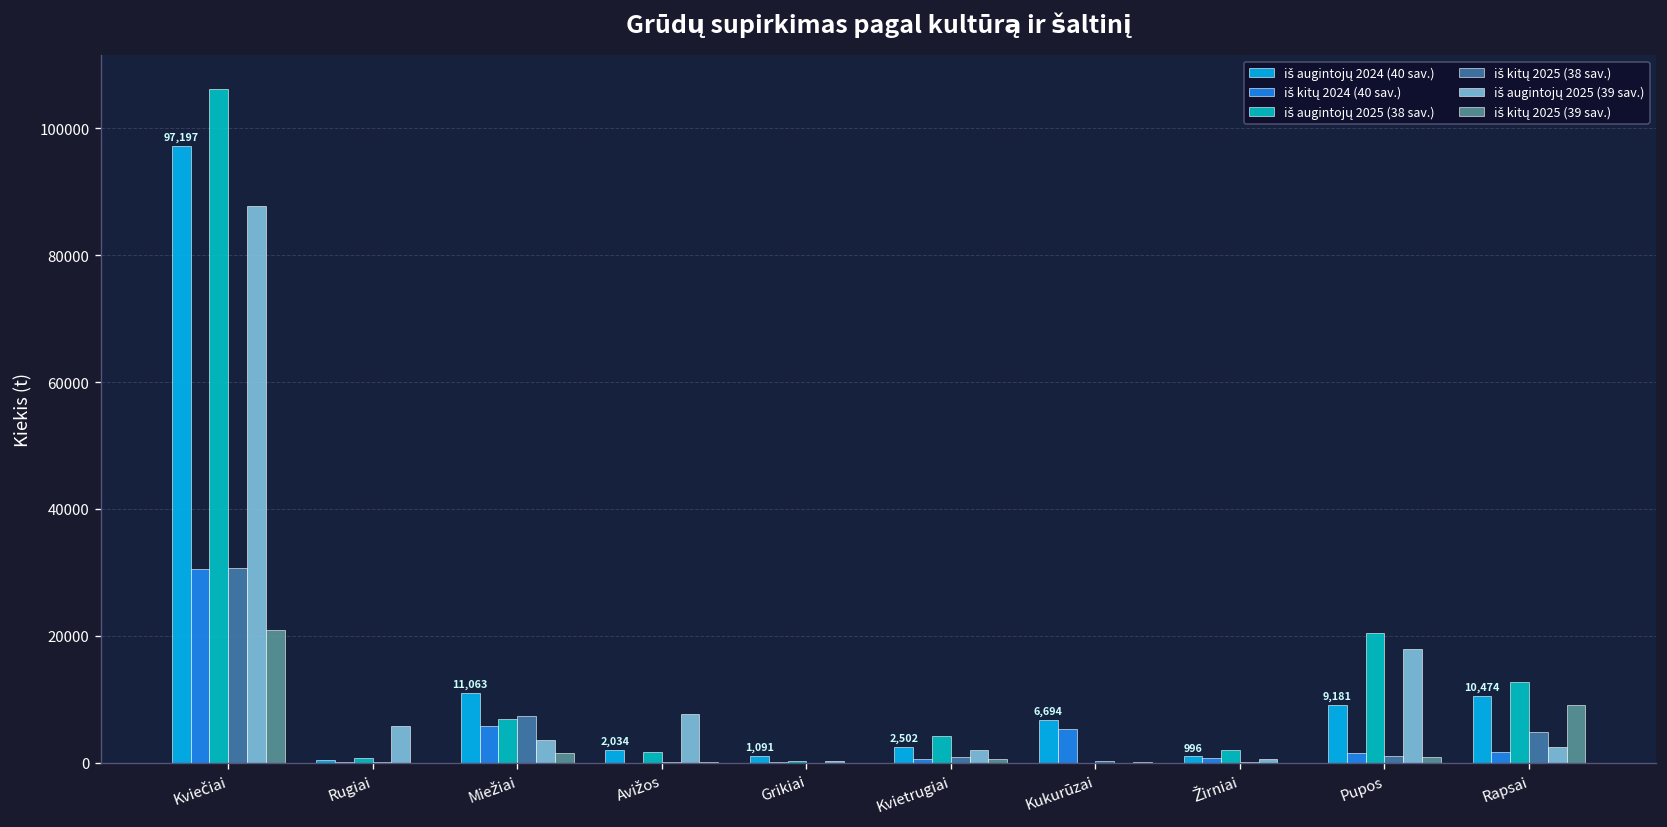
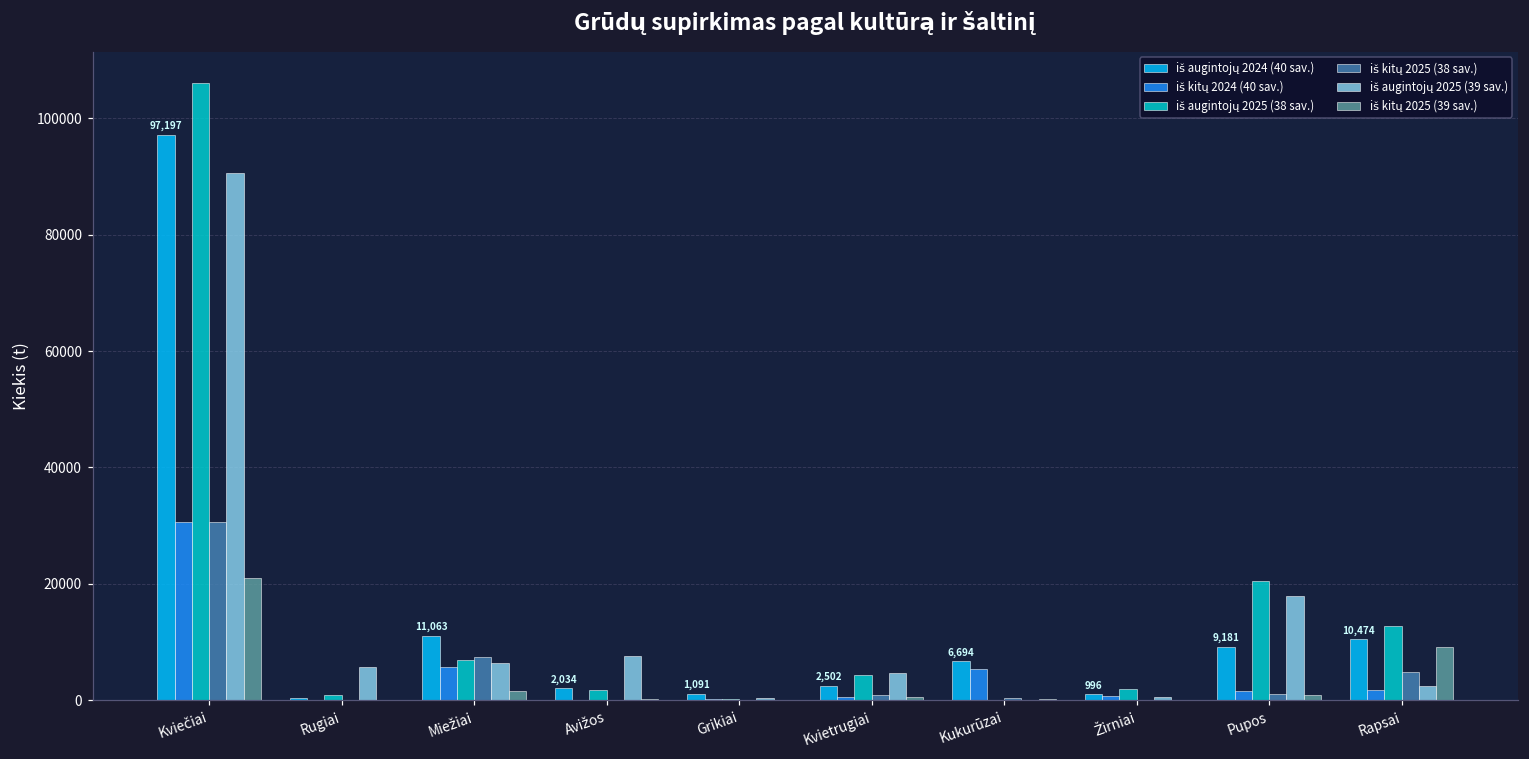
  {
    "iš augintojų 2025 (39 sav.)": {
-     "Kviečiai": 88000,
+     "Kviečiai": 91000,
      "Rugiai": 6000,
-     "Miežiai": 4000,
+     "Miežiai": 6000,
      "Avižos": 8000,
-     "Kvietrugiai": 2000,
+     "Kvietrugiai": 5000,
      "Kukurūzai": 0,
      "Žirniai": 1000,
      "Pupos": 18000,
      "Rapsai": 3000
    }
  }
